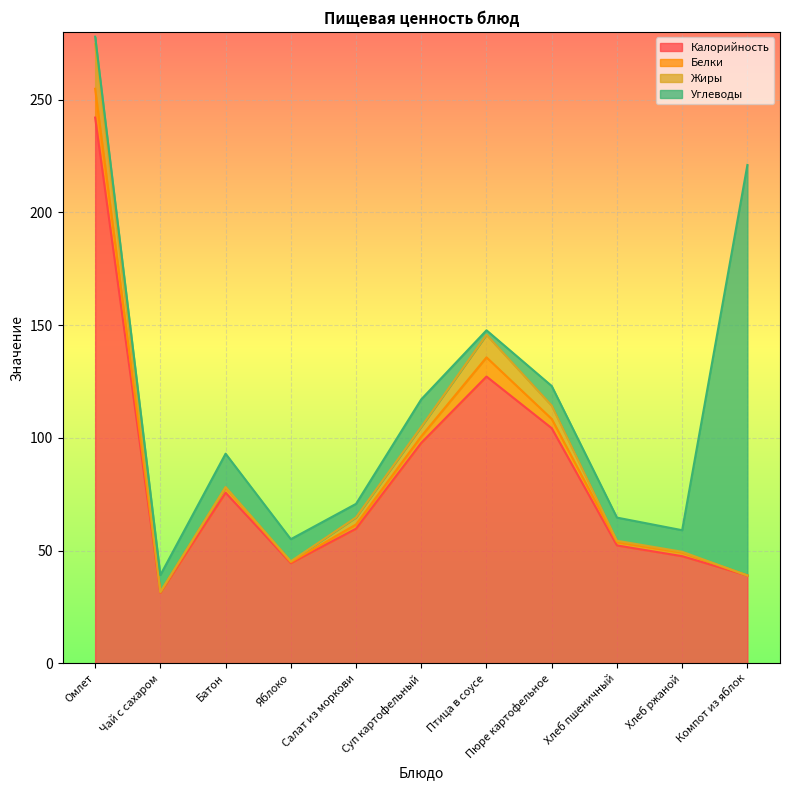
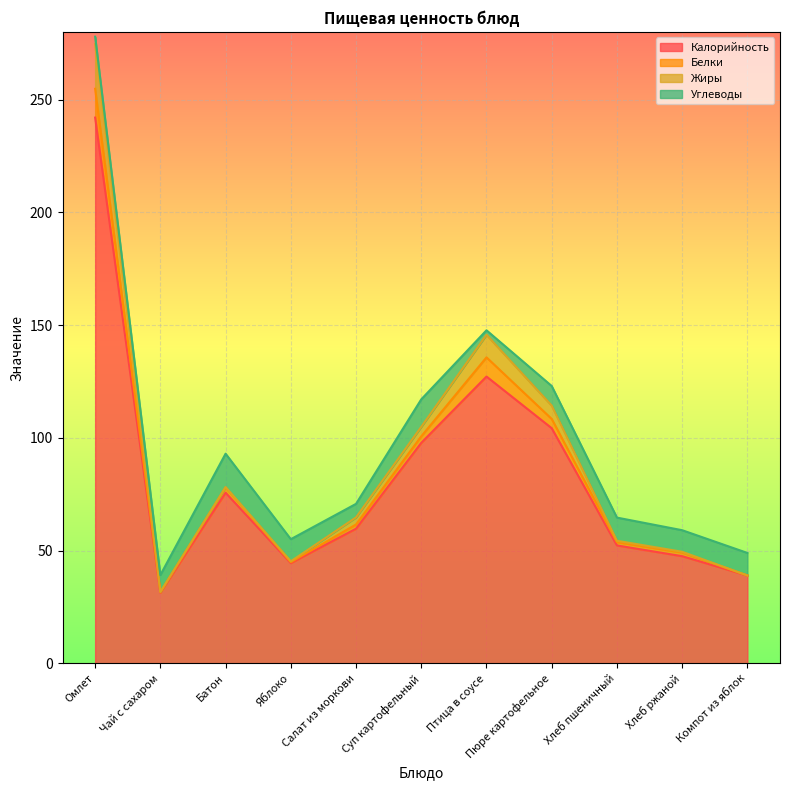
  {
    "Калорийность": {
      "Омлет": 242,
      "Батон": 76,
      "Салат из моркови": 60,
      "Суп картофельный": 98,
      "Птица в соусе": 127,
      "Пюре картофельное": 104,
      "Хлеб пшеничный": 52,
      "Хлеб ржаной": 48
    },
    "Углеводы": {
      "Омлет": 3,
      "Чай с сахаром": 8,
      "Батон": 15,
      "Яблоко": 10,
      "Салат из моркови": 6,
      "Суп картофельный": 12,
      "Птица в соусе": 2,
      "Пюре картофельное": 9,
      "Хлеб пшеничный": 10,
      "Хлеб ржаной": 10,
-     "Компот из яблок": 182
+     "Компот из яблок": 10
    }
  }
